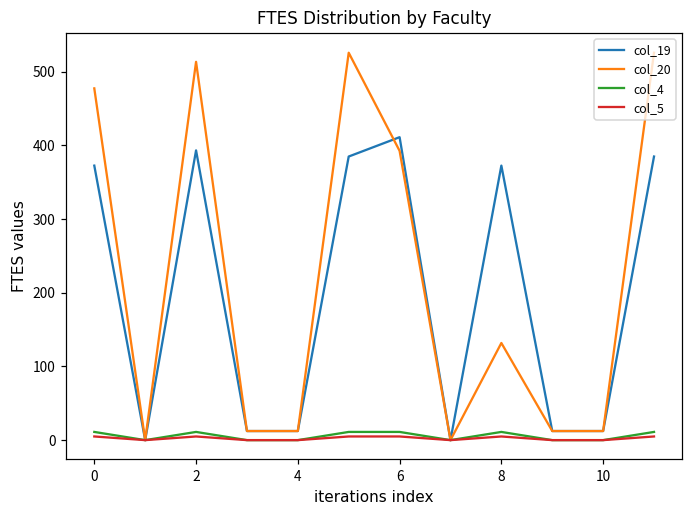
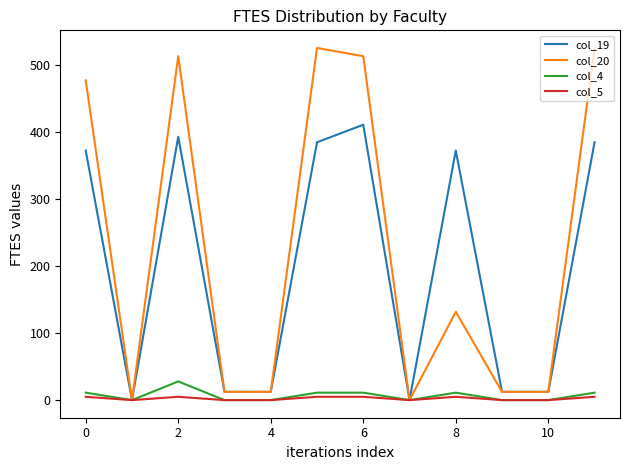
  {
    "col_19": {
      "0": 370,
      "2": 390,
      "6": 410,
      "8": 370
    },
    "col_20": {
      "0": 480,
      "2": 510,
-     "6": 390,
+     "6": 510,
      "8": 130
    },
    "col_4": {
      "0": 10,
-     "2": 10,
+     "2": 30,
      "6": 10,
      "8": 10
    },
    "col_5": {
      "0": 0,
      "2": 0,
      "6": 0,
      "8": 0
    }
  }
